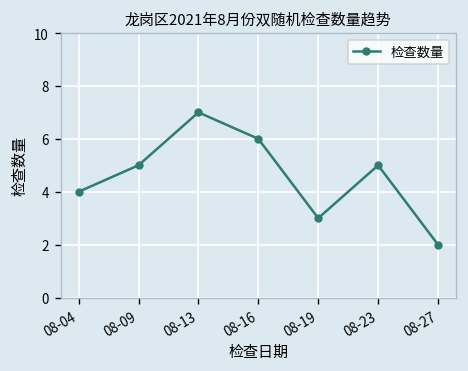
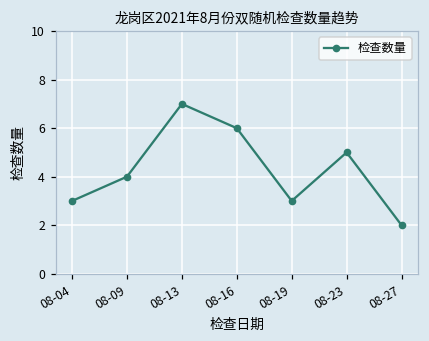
  {
-   "08-04": 4,
-   "08-09": 5,
+   "08-04": 3,
+   "08-09": 4,
    "08-13": 7,
    "08-16": 6,
    "08-19": 3,
    "08-23": 5,
    "08-27": 2
  }
